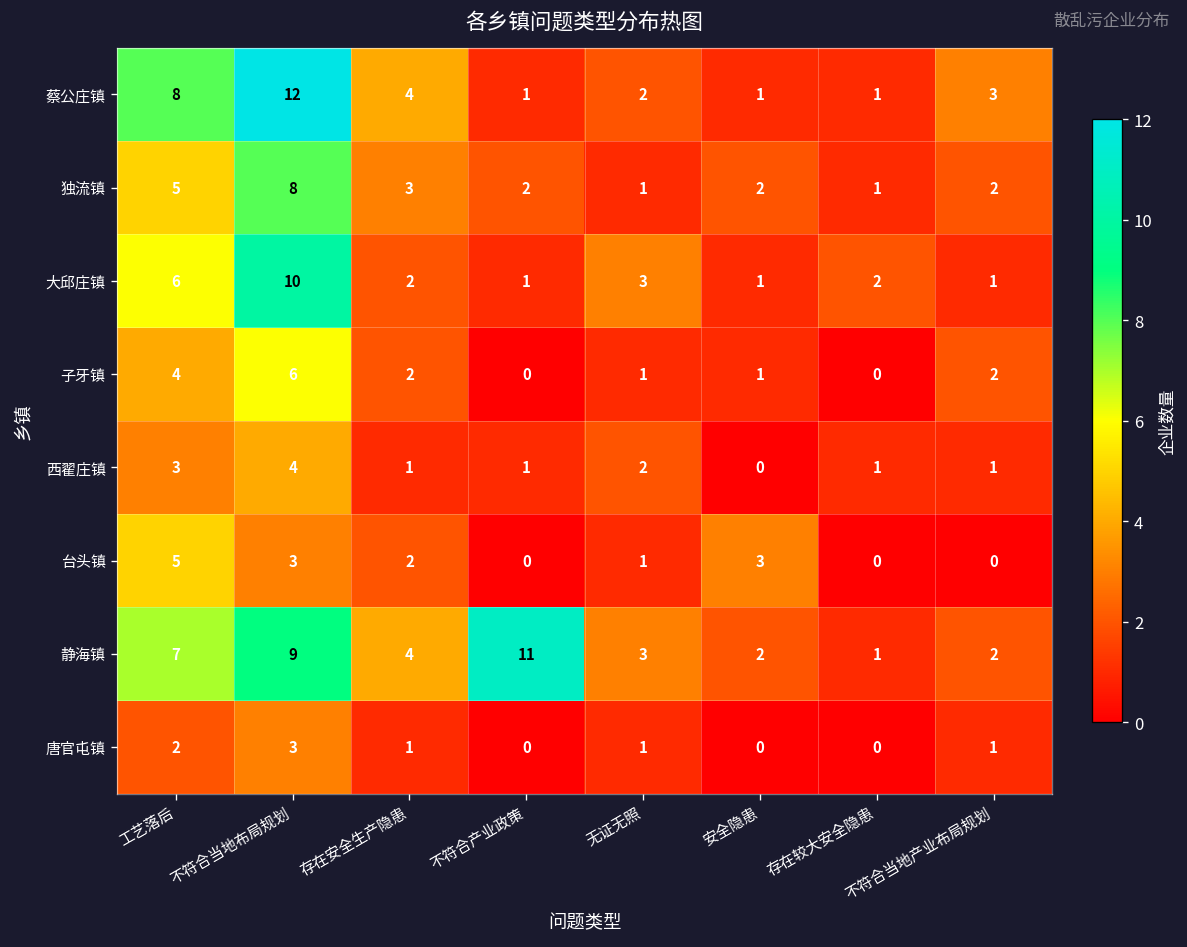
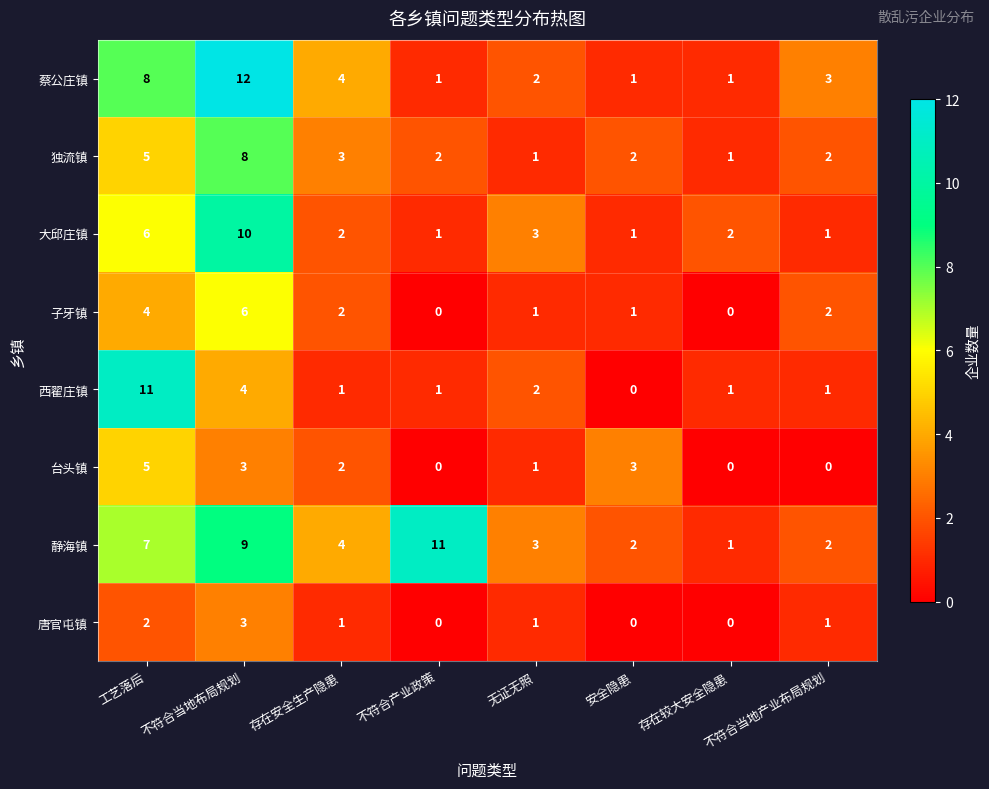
  {
    "蔡公庄镇": {
      "工艺落后": 8,
      "不符合当地布局规划": 12,
      "存在安全生产隐患": 4,
      "不符合产业政策": 1,
      "无证无照": 2,
      "安全隐患": 1,
      "存在较大安全隐患": 1,
      "不符合当地产业布局规划": 3
    },
    "独流镇": {
      "工艺落后": 5,
      "不符合当地布局规划": 8,
      "存在安全生产隐患": 3,
      "不符合产业政策": 2,
      "无证无照": 1,
      "安全隐患": 2,
      "存在较大安全隐患": 1,
      "不符合当地产业布局规划": 2
    },
    "大邱庄镇": {
      "工艺落后": 6,
      "不符合当地布局规划": 10,
      "存在安全生产隐患": 2,
      "不符合产业政策": 1,
      "无证无照": 3,
      "安全隐患": 1,
      "存在较大安全隐患": 2,
      "不符合当地产业布局规划": 1
    },
    "子牙镇": {
      "工艺落后": 4,
      "不符合当地布局规划": 6,
      "存在安全生产隐患": 2,
      "不符合产业政策": 0,
      "无证无照": 1,
      "安全隐患": 1,
      "存在较大安全隐患": 0,
      "不符合当地产业布局规划": 2
    },
    "西翟庄镇": {
-     "工艺落后": 3,
+     "工艺落后": 11,
      "不符合当地布局规划": 4,
      "存在安全生产隐患": 1,
      "不符合产业政策": 1,
      "无证无照": 2,
      "安全隐患": 0,
      "存在较大安全隐患": 1,
      "不符合当地产业布局规划": 1
    },
    "台头镇": {
      "工艺落后": 5,
      "不符合当地布局规划": 3,
      "存在安全生产隐患": 2,
      "不符合产业政策": 0,
      "无证无照": 1,
      "安全隐患": 3,
      "存在较大安全隐患": 0,
      "不符合当地产业布局规划": 0
    },
    "静海镇": {
      "工艺落后": 7,
      "不符合当地布局规划": 9,
      "存在安全生产隐患": 4,
      "不符合产业政策": 11,
      "无证无照": 3,
      "安全隐患": 2,
      "存在较大安全隐患": 1,
      "不符合当地产业布局规划": 2
    },
    "唐官屯镇": {
      "工艺落后": 2,
      "不符合当地布局规划": 3,
      "存在安全生产隐患": 1,
      "不符合产业政策": 0,
      "无证无照": 1,
      "安全隐患": 0,
      "存在较大安全隐患": 0,
      "不符合当地产业布局规划": 1
    }
  }
